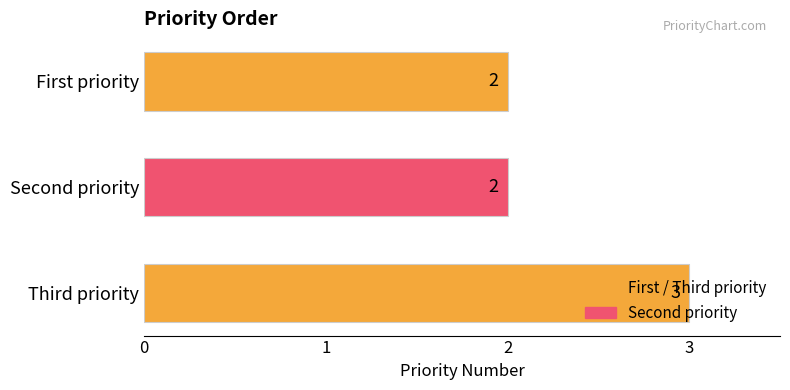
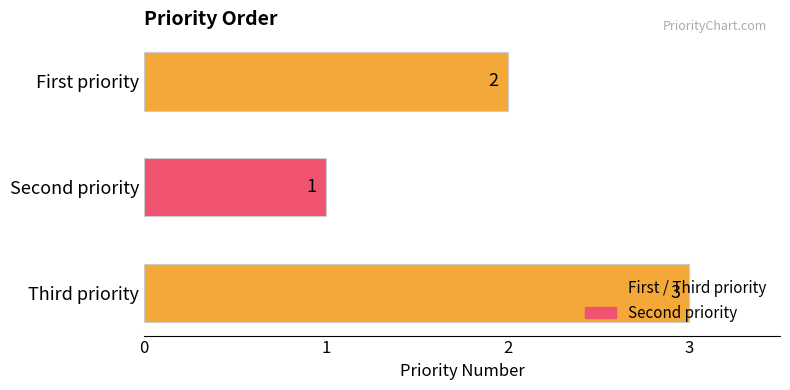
  {
    "First priority": 2,
-   "Second priority": 2,
+   "Second priority": 1,
    "Third priority": 3
  }
